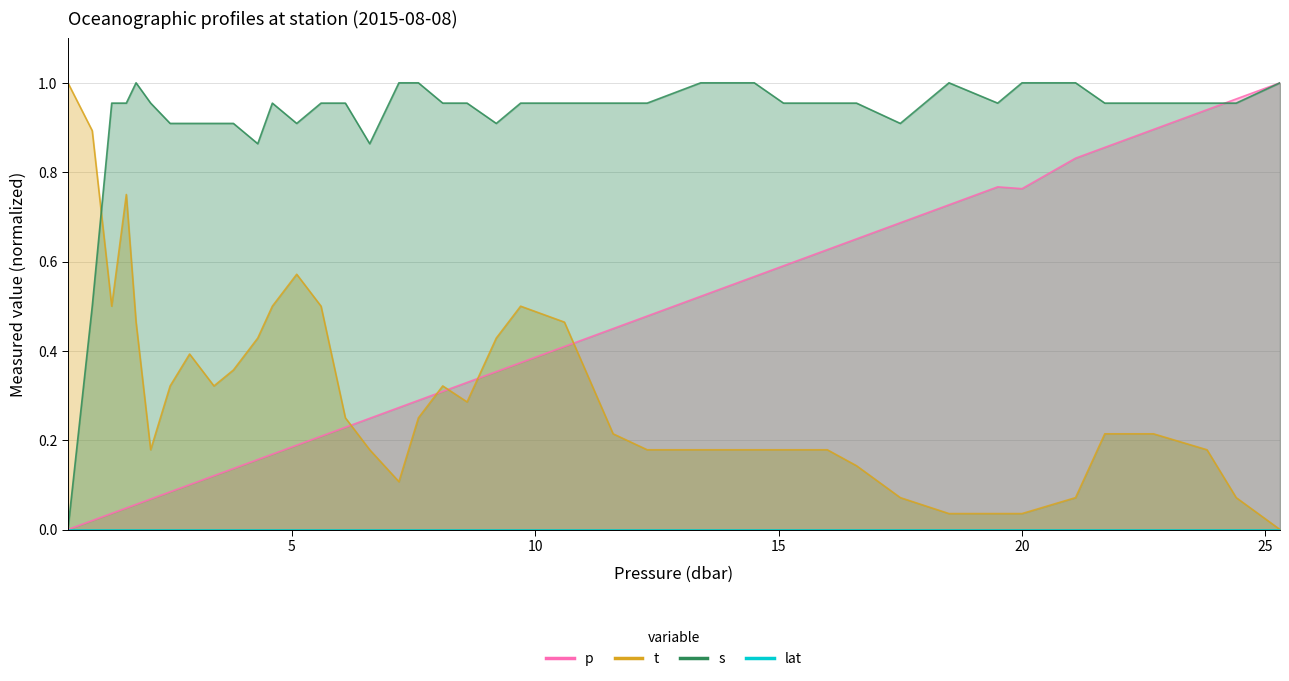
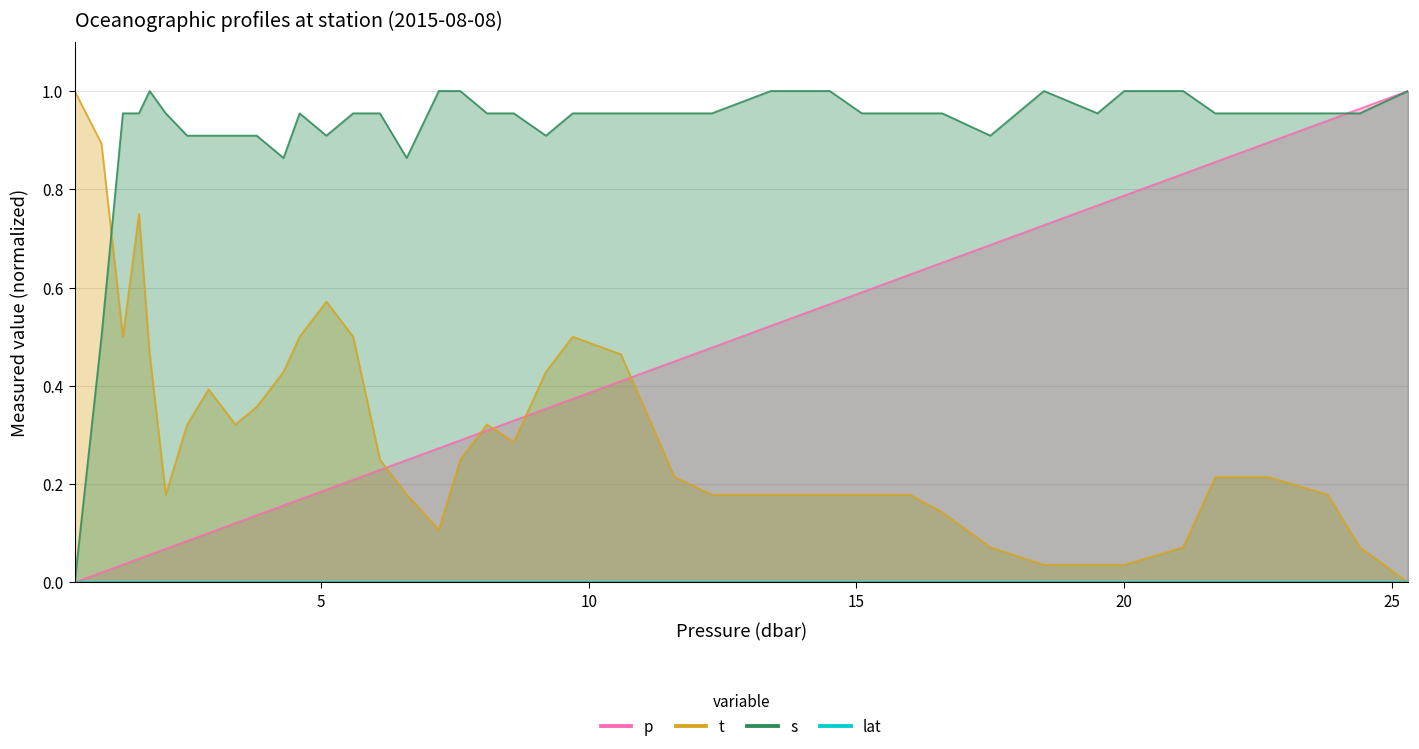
  {
    "p": {
-     "20": 0.76
+     "20": 0.79
    },
    "t": {
      "20": 0.04
    },
    "s": {
      "20": 1.00
    },
    "lat": {
      "20": 0.00
    }
  }
